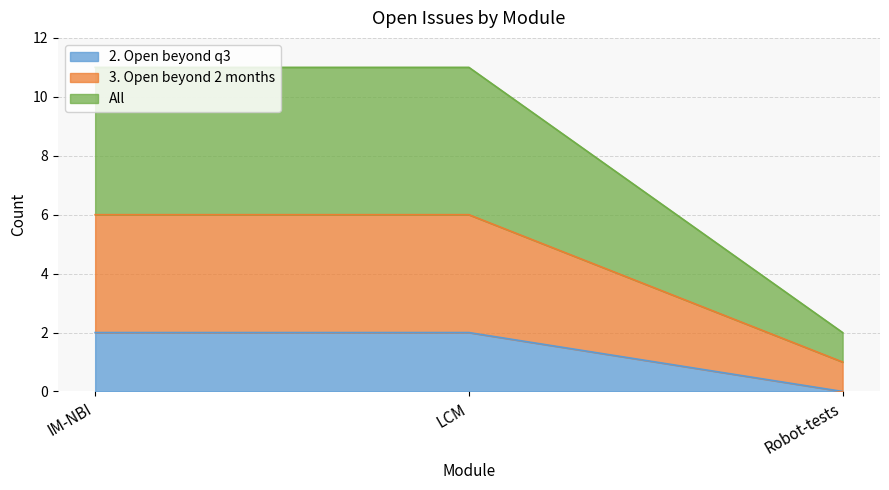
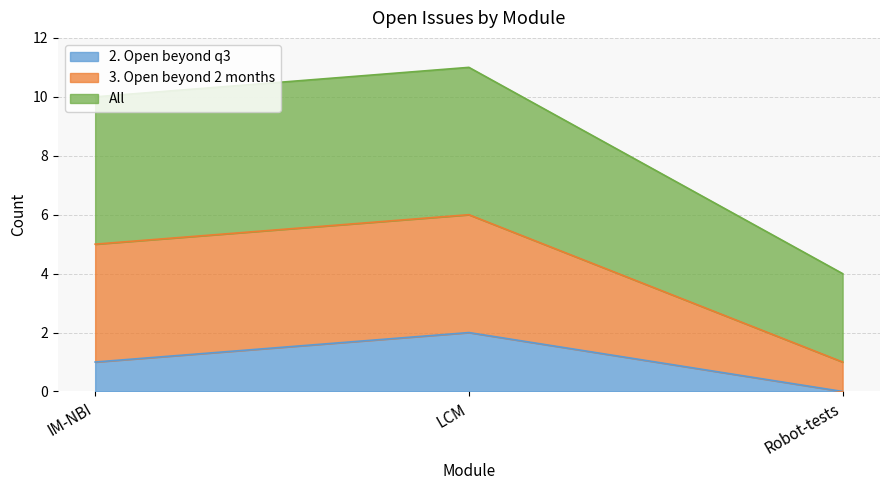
  {
    "2. Open beyond q3": {
-     "IM-NBI": 2,
+     "IM-NBI": 1,
      "LCM": 2,
      "Robot-tests": 0
    },
    "3. Open beyond 2 months": {
      "IM-NBI": 4,
      "LCM": 4,
      "Robot-tests": 1
    },
    "All": {
      "LCM": 11,
-     "Robot-tests": 1
+     "Robot-tests": 3
    }
  }
